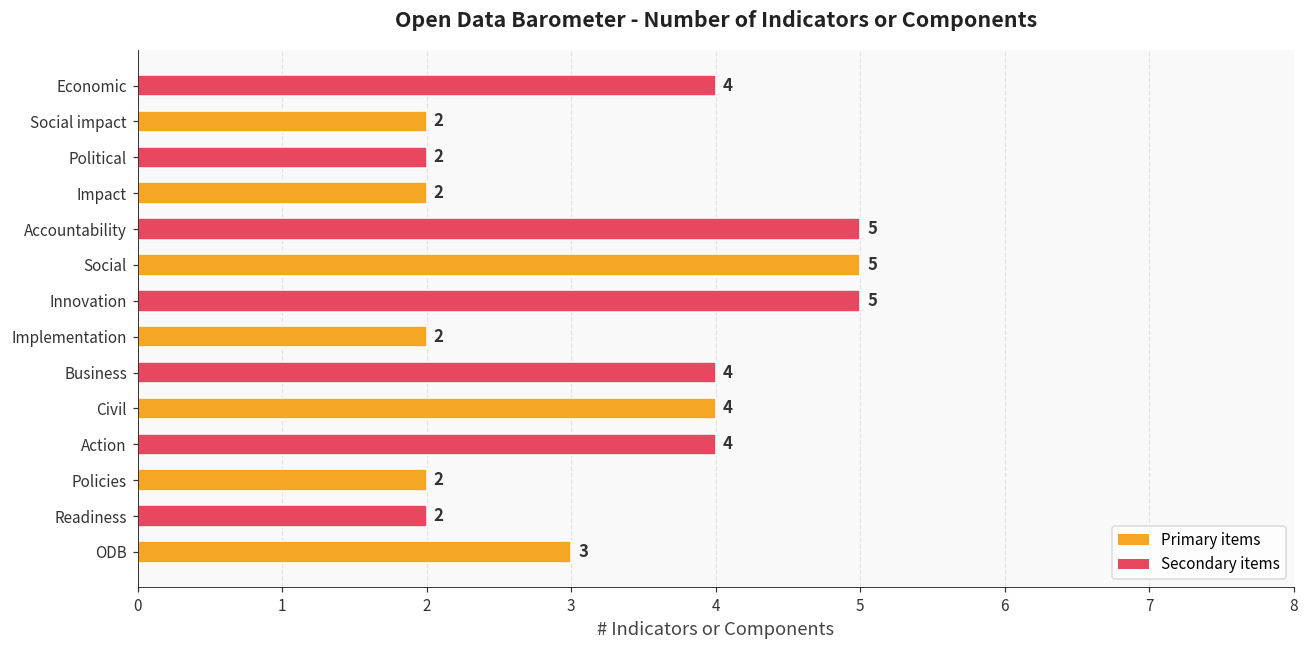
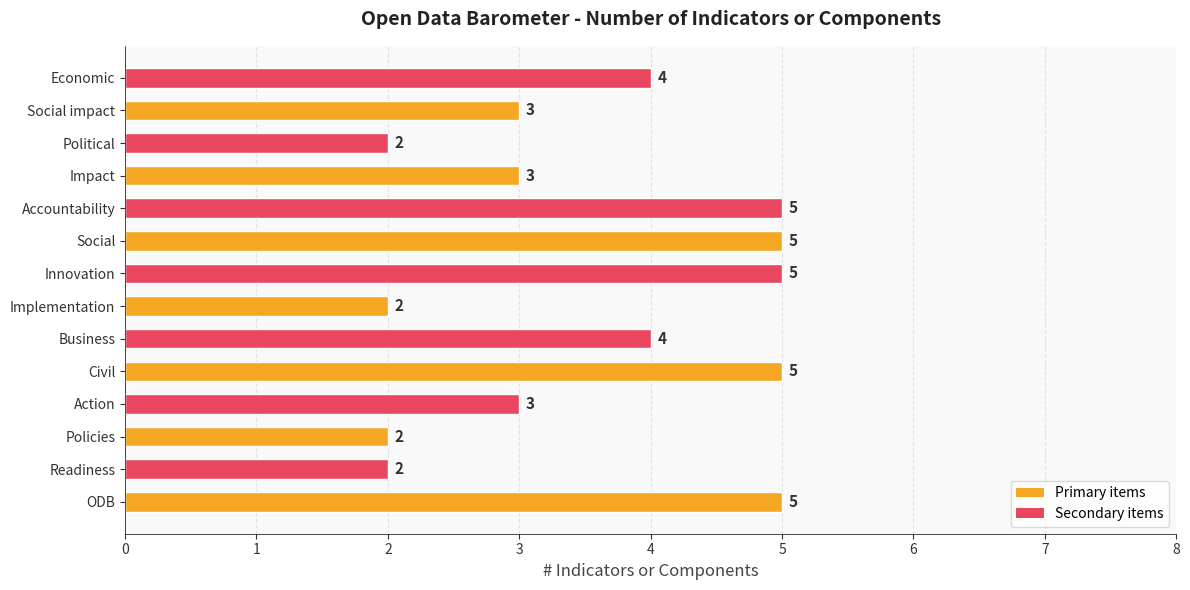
  {
    "Economic": 4,
-   "Social impact": 2,
+   "Social impact": 3,
    "Political": 2,
-   "Impact": 2,
+   "Impact": 3,
    "Accountability": 5,
    "Social": 5,
    "Innovation": 5,
    "Implementation": 2,
    "Business": 4,
-   "Civil": 4,
-   "Action": 4,
+   "Civil": 5,
+   "Action": 3,
    "Policies": 2,
    "Readiness": 2,
-   "ODB": 3
+   "ODB": 5
  }
